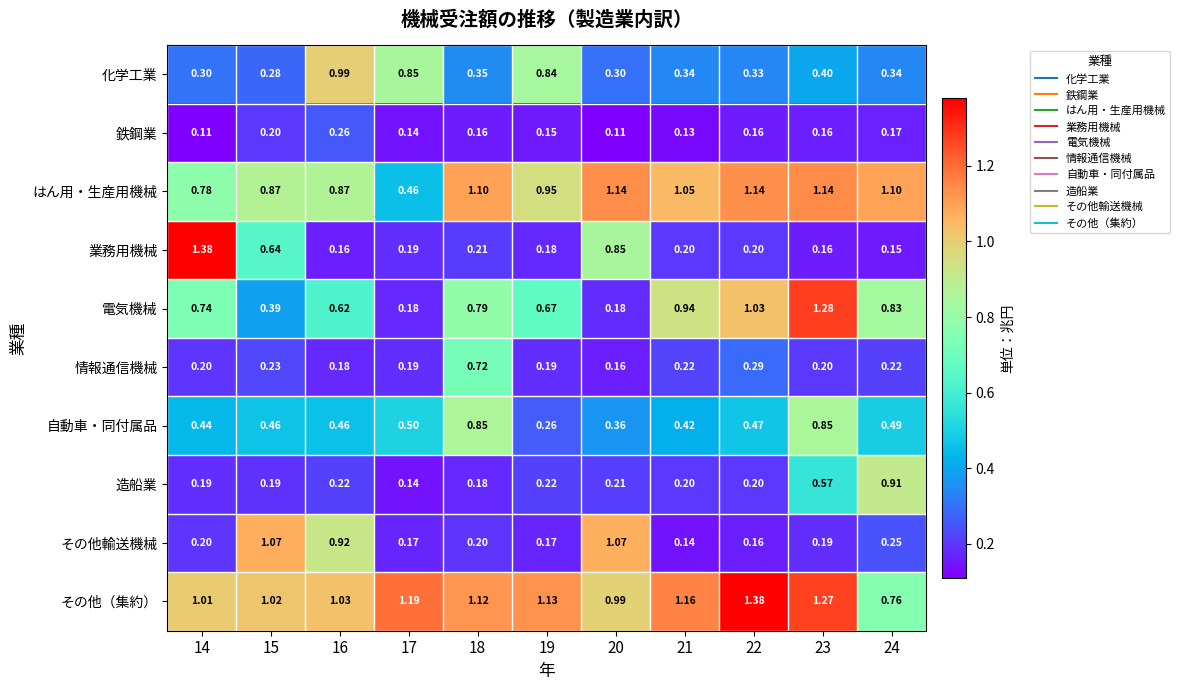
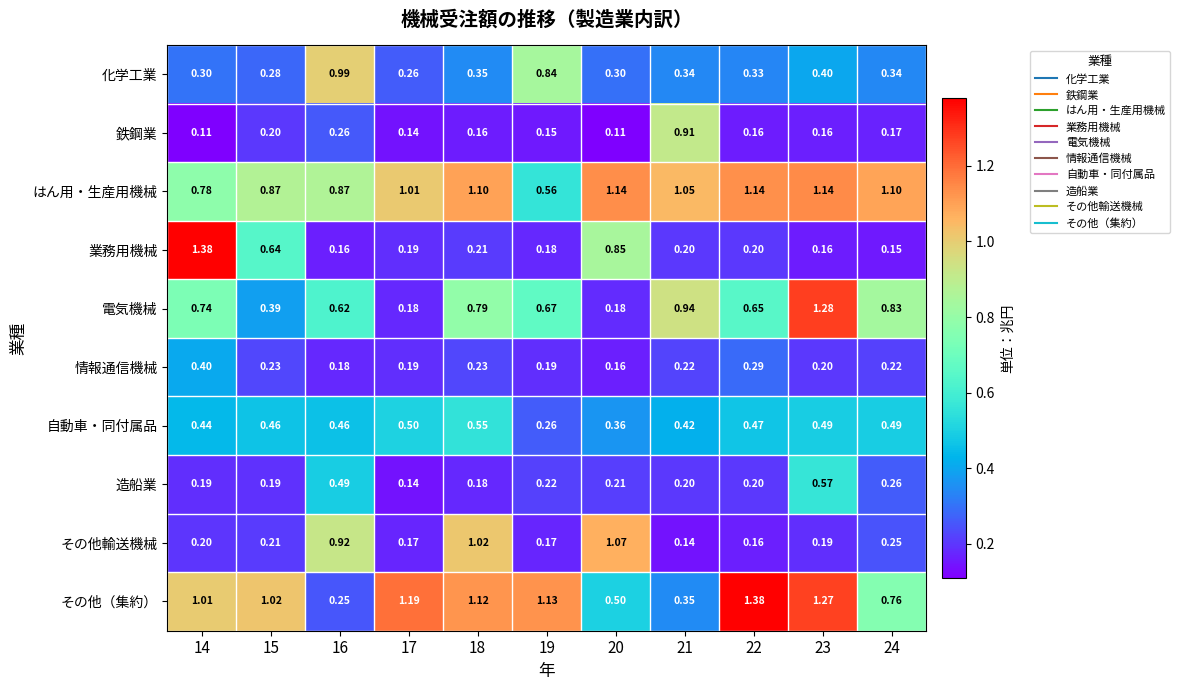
  {
    "化学工業": {
      "14": 0.30,
      "15": 0.28,
      "16": 0.99,
-     "17": 0.85,
+     "17": 0.26,
      "18": 0.35,
      "19": 0.84,
      "20": 0.30,
      "21": 0.34,
      "22": 0.33,
      "23": 0.40,
      "24": 0.34
    },
    "鉄鋼業": {
      "14": 0.11,
      "15": 0.20,
      "16": 0.26,
      "17": 0.14,
      "18": 0.16,
      "19": 0.15,
      "20": 0.11,
-     "21": 0.13,
+     "21": 0.91,
      "22": 0.16,
      "23": 0.16,
      "24": 0.17
    },
    "はん用・生産用機械": {
      "14": 0.78,
      "15": 0.87,
      "16": 0.87,
-     "17": 0.46,
+     "17": 1.01,
      "18": 1.10,
-     "19": 0.95,
+     "19": 0.56,
      "20": 1.14,
      "21": 1.05,
      "22": 1.14,
      "23": 1.14,
      "24": 1.10
    },
    "業務用機械": {
      "14": 1.38,
      "15": 0.64,
      "16": 0.16,
      "17": 0.19,
      "18": 0.21,
      "19": 0.18,
      "20": 0.85,
      "21": 0.20,
      "22": 0.20,
      "23": 0.16,
      "24": 0.15
    },
    "電気機械": {
      "14": 0.74,
      "15": 0.39,
      "16": 0.62,
      "17": 0.18,
      "18": 0.79,
      "19": 0.67,
      "20": 0.18,
      "21": 0.94,
-     "22": 1.03,
+     "22": 0.65,
      "23": 1.28,
      "24": 0.83
    },
    "情報通信機械": {
-     "14": 0.20,
+     "14": 0.40,
      "15": 0.23,
      "16": 0.18,
      "17": 0.19,
-     "18": 0.72,
+     "18": 0.23,
      "19": 0.19,
      "20": 0.16,
      "21": 0.22,
      "22": 0.29,
      "23": 0.20,
      "24": 0.22
    },
    "自動車・同付属品": {
      "14": 0.44,
      "15": 0.46,
      "16": 0.46,
      "17": 0.50,
-     "18": 0.85,
+     "18": 0.55,
      "19": 0.26,
      "20": 0.36,
      "21": 0.42,
      "22": 0.47,
-     "23": 0.85,
+     "23": 0.49,
      "24": 0.49
    },
    "造船業": {
      "14": 0.19,
      "15": 0.19,
-     "16": 0.22,
+     "16": 0.49,
      "17": 0.14,
      "18": 0.18,
      "19": 0.22,
      "20": 0.21,
      "21": 0.20,
      "22": 0.20,
      "23": 0.57,
-     "24": 0.91
+     "24": 0.26
    },
    "その他輸送機械": {
      "14": 0.20,
-     "15": 1.07,
+     "15": 0.21,
      "16": 0.92,
      "17": 0.17,
-     "18": 0.20,
+     "18": 1.02,
      "19": 0.17,
      "20": 1.07,
      "21": 0.14,
      "22": 0.16,
      "23": 0.19,
      "24": 0.25
    },
    "その他（集約）": {
      "14": 1.01,
      "15": 1.02,
-     "16": 1.03,
+     "16": 0.25,
      "17": 1.19,
      "18": 1.12,
      "19": 1.13,
-     "20": 0.99,
-     "21": 1.16,
+     "20": 0.50,
+     "21": 0.35,
      "22": 1.38,
      "23": 1.27,
      "24": 0.76
    }
  }
